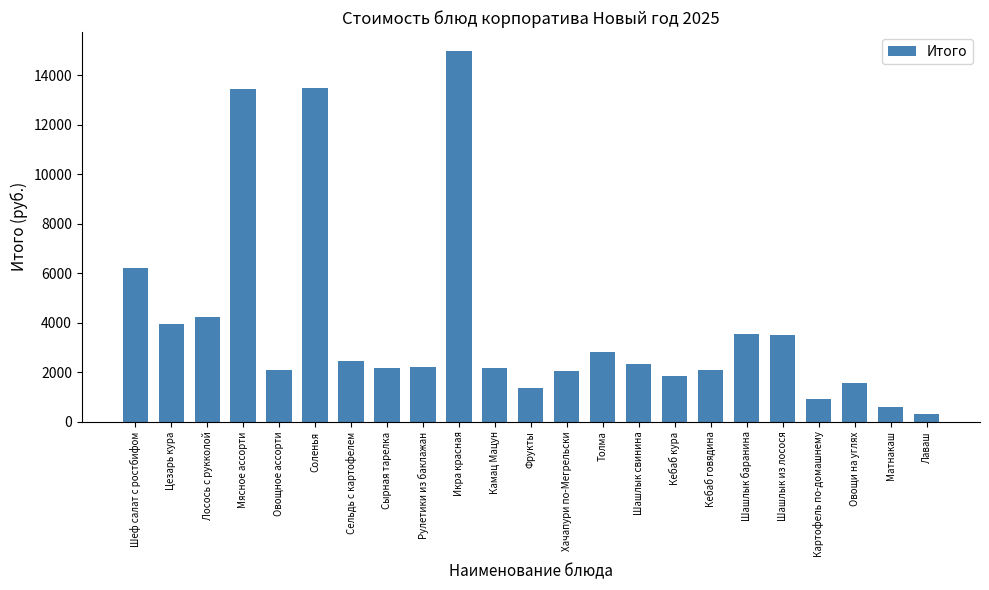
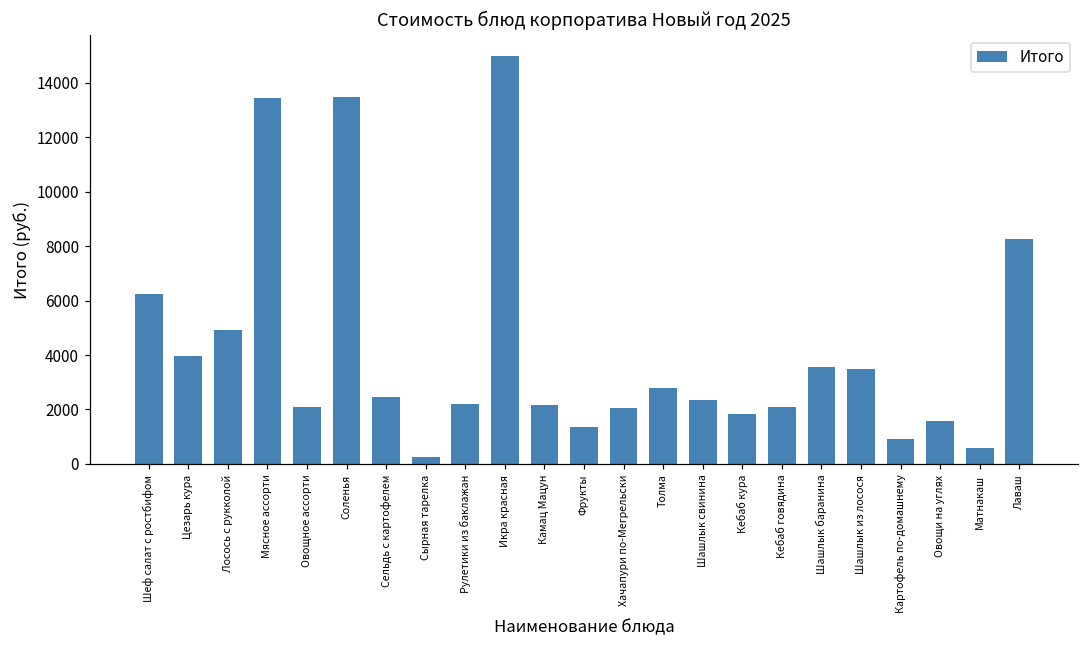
  {
    "Шеф салат с ростбифом": 6200,
    "Цезарь кура": 4000,
-   "Лосось с рукколой": 4200,
+   "Лосось с рукколой": 4900,
    "Мясное ассорти": 13500,
    "Овощное ассорти": 2100,
    "Соленья": 13500,
    "Сельдь с картофелем": 2500,
-   "Сырная тарелка": 2200,
+   "Сырная тарелка": 200,
    "Рулетики из баклажан": 2200,
    "Икра красная": 15000,
    "Камац Мацун": 2200,
    "Фрукты": 1400,
    "Хачапури по-Мегрельски": 2100,
    "Толма": 2800,
    "Шашлык свинина": 2300,
    "Кебаб кура": 1800,
    "Кебаб говядина": 2100,
    "Шашлык баранина": 3600,
    "Шашлык из лосося": 3500,
    "Картофель по-домашнему": 900,
    "Овощи на углях": 1600,
    "Матнакаш": 600,
-   "Лаваш": 300
+   "Лаваш": 8200
  }
